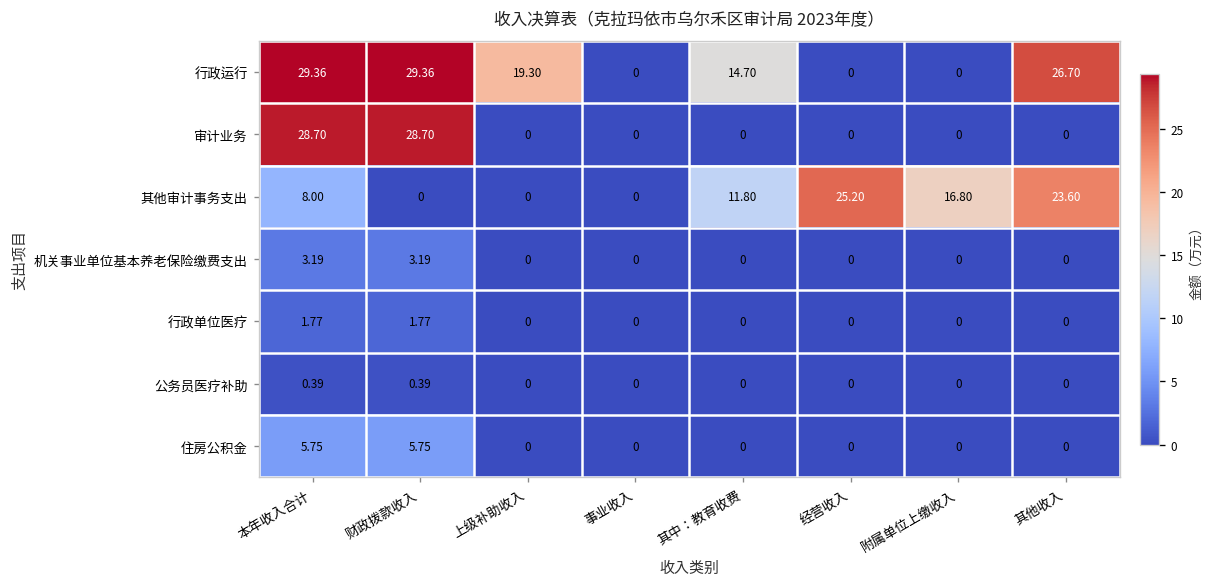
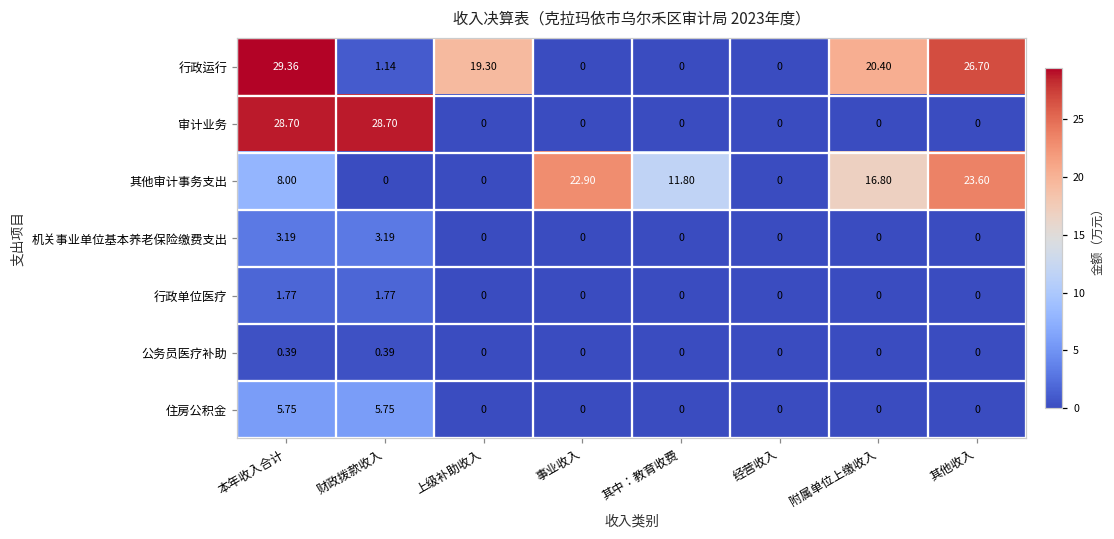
  {
    "行政运行": {
      "本年收入合计": 29.36,
-     "财政拨款收入": 29.36,
+     "财政拨款收入": 1.14,
      "上级补助收入": 19.30,
      "事业收入": 0,
-     "其中：教育收费": 14.70,
+     "其中：教育收费": 0,
      "经营收入": 0,
-     "附属单位上缴收入": 0,
+     "附属单位上缴收入": 20.40,
      "其他收入": 26.70
    },
    "审计业务": {
      "本年收入合计": 28.70,
      "财政拨款收入": 28.70,
      "上级补助收入": 0,
      "事业收入": 0,
      "其中：教育收费": 0,
      "经营收入": 0,
      "附属单位上缴收入": 0,
      "其他收入": 0
    },
    "其他审计事务支出": {
      "本年收入合计": 8.00,
      "财政拨款收入": 0,
      "上级补助收入": 0,
-     "事业收入": 0,
+     "事业收入": 22.90,
      "其中：教育收费": 11.80,
-     "经营收入": 25.20,
+     "经营收入": 0,
      "附属单位上缴收入": 16.80,
      "其他收入": 23.60
    },
    "机关事业单位基本养老保险缴费支出": {
      "本年收入合计": 3.19,
      "财政拨款收入": 3.19,
      "上级补助收入": 0,
      "事业收入": 0,
      "其中：教育收费": 0,
      "经营收入": 0,
      "附属单位上缴收入": 0,
      "其他收入": 0
    },
    "行政单位医疗": {
      "本年收入合计": 1.77,
      "财政拨款收入": 1.77,
      "上级补助收入": 0,
      "事业收入": 0,
      "其中：教育收费": 0,
      "经营收入": 0,
      "附属单位上缴收入": 0,
      "其他收入": 0
    },
    "公务员医疗补助": {
      "本年收入合计": 0.39,
      "财政拨款收入": 0.39,
      "上级补助收入": 0,
      "事业收入": 0,
      "其中：教育收费": 0,
      "经营收入": 0,
      "附属单位上缴收入": 0,
      "其他收入": 0
    },
    "住房公积金": {
      "本年收入合计": 5.75,
      "财政拨款收入": 5.75,
      "上级补助收入": 0,
      "事业收入": 0,
      "其中：教育收费": 0,
      "经营收入": 0,
      "附属单位上缴收入": 0,
      "其他收入": 0
    }
  }
